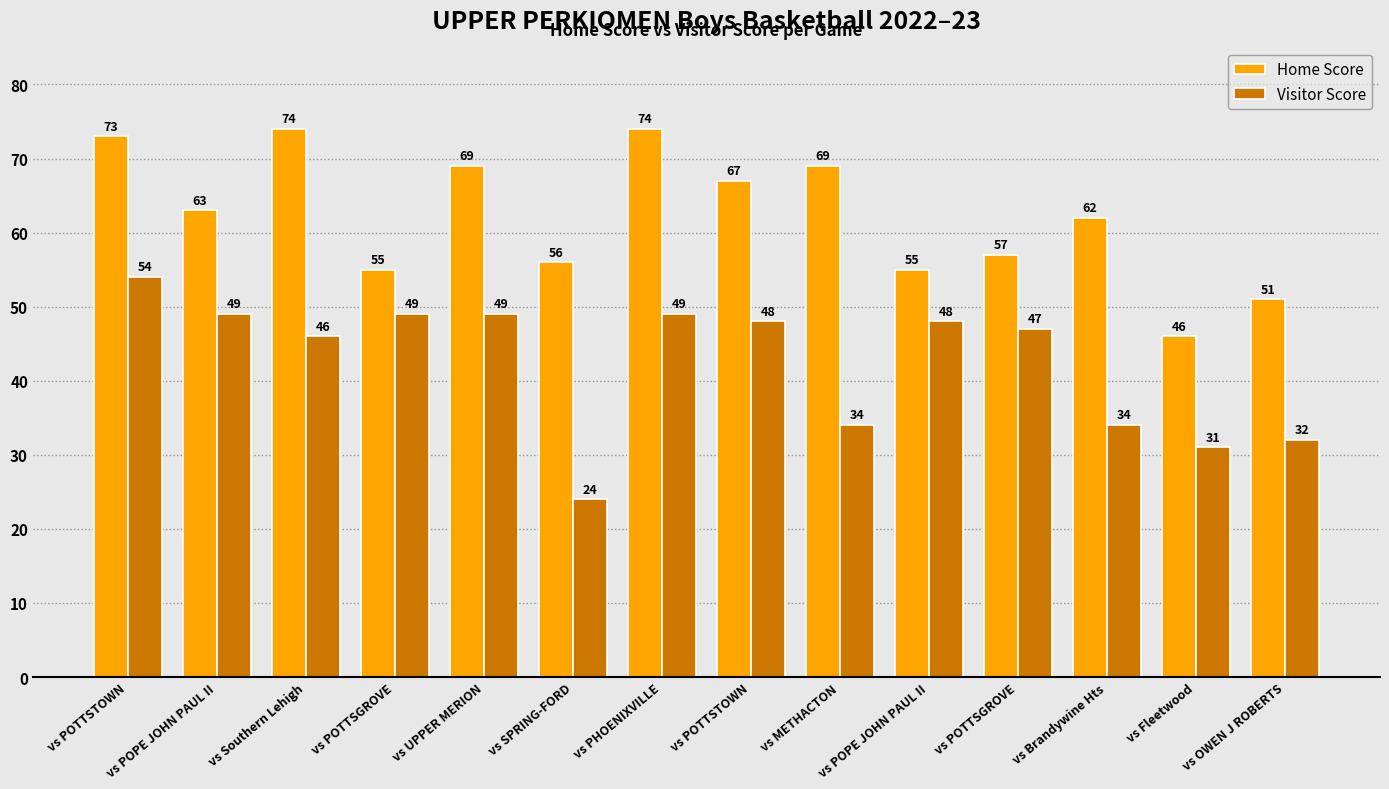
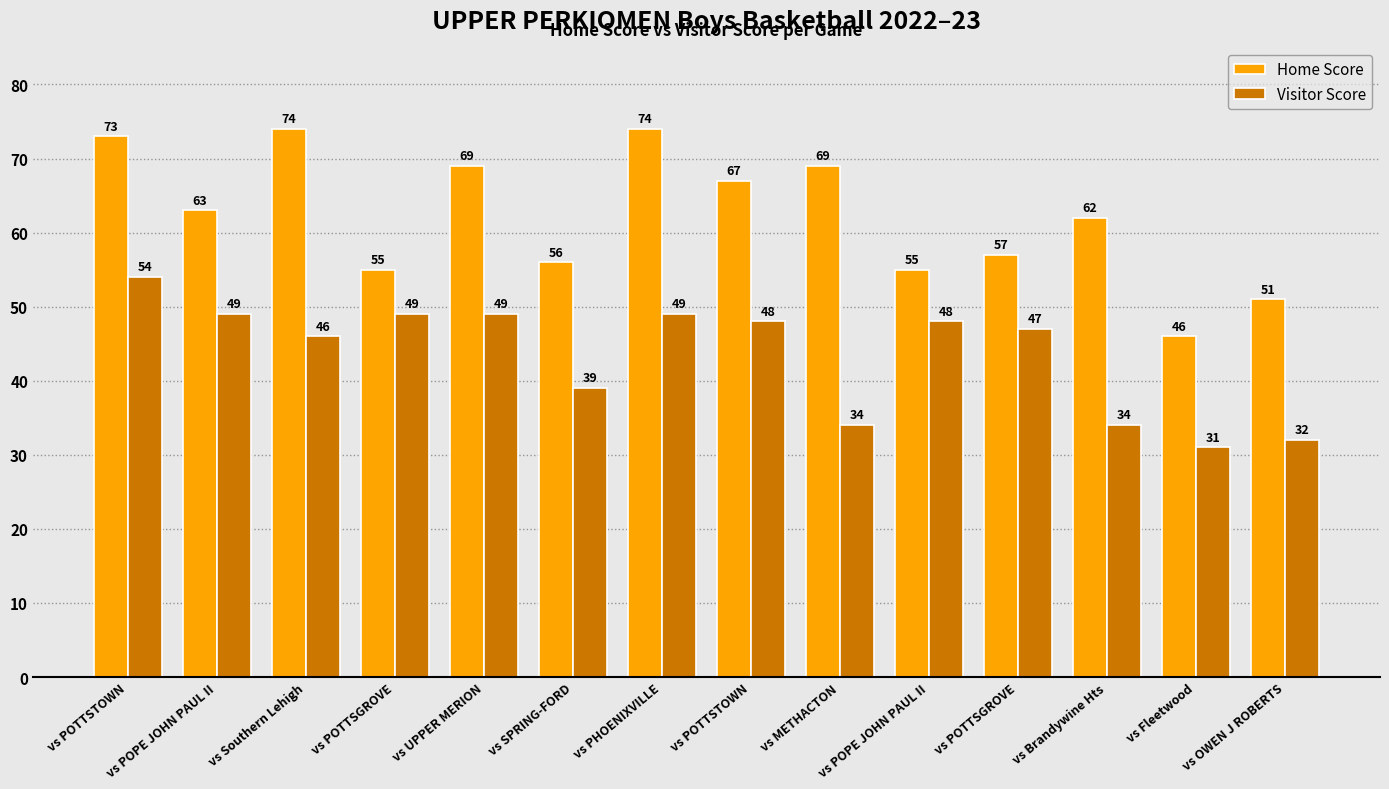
  {
    "Home Score": {
      "vs Southern Lehigh": 74,
      "vs UPPER MERION": 69,
      "vs SPRING-FORD": 56,
      "vs PHOENIXVILLE": 74,
      "vs METHACTON": 69,
      "vs Brandywine Hts": 62,
      "vs Fleetwood": 46,
      "vs OWEN J ROBERTS": 51
    },
    "Visitor Score": {
      "vs Southern Lehigh": 46,
      "vs UPPER MERION": 49,
-     "vs SPRING-FORD": 24,
+     "vs SPRING-FORD": 39,
      "vs PHOENIXVILLE": 49,
      "vs METHACTON": 34,
      "vs Brandywine Hts": 34,
      "vs Fleetwood": 31,
      "vs OWEN J ROBERTS": 32
    }
  }
